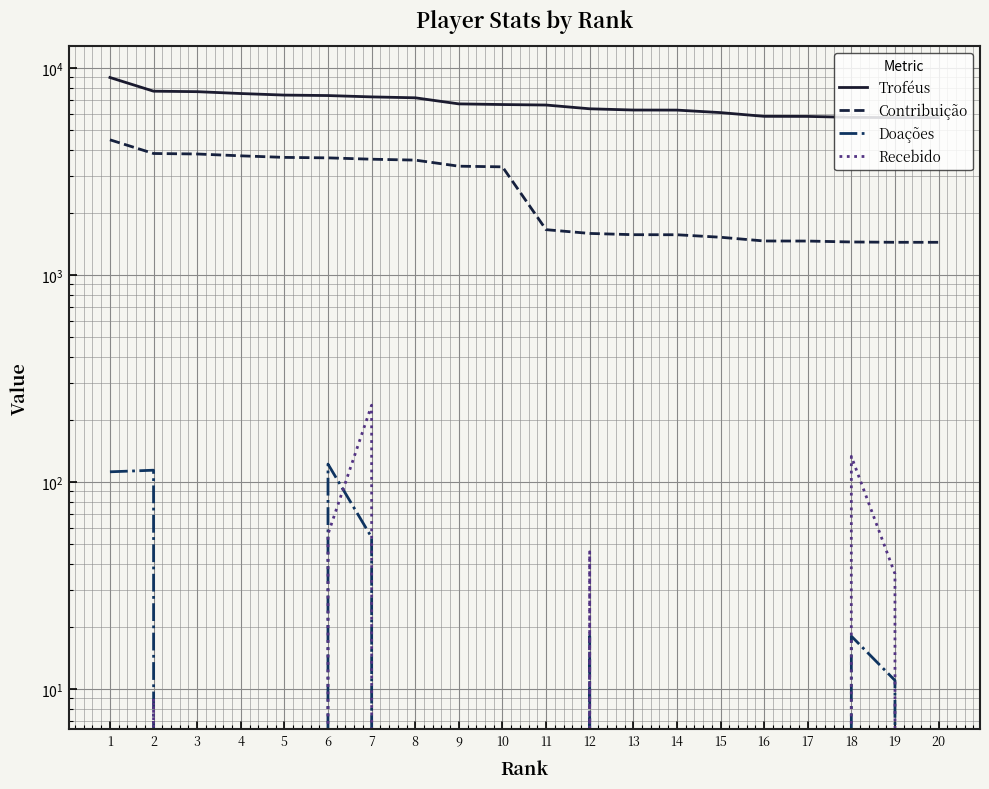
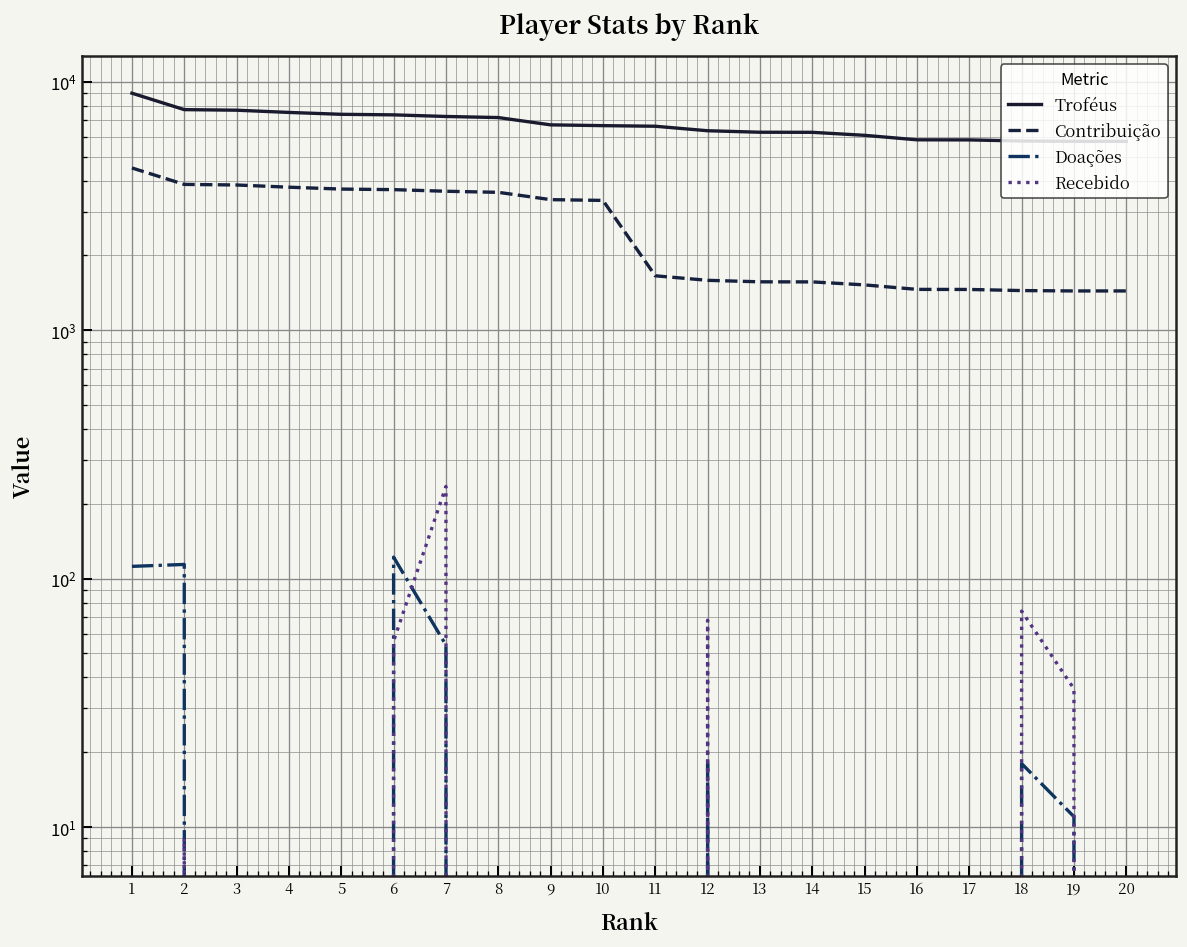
  {
    "Recebido": {
      "2": 9,
      "6": 56,
      "7": 240,
-     "12": 46,
-     "18": 130,
+     "12": 68,
+     "18": 74,
      "19": 36
    }
  }
